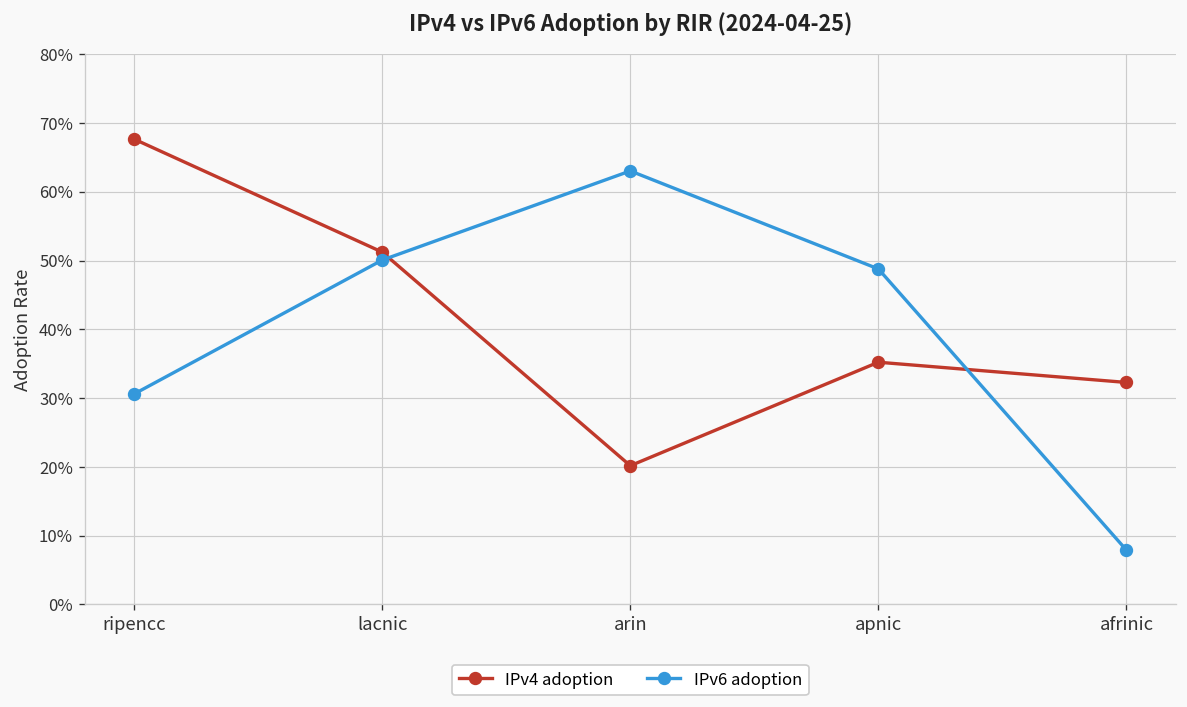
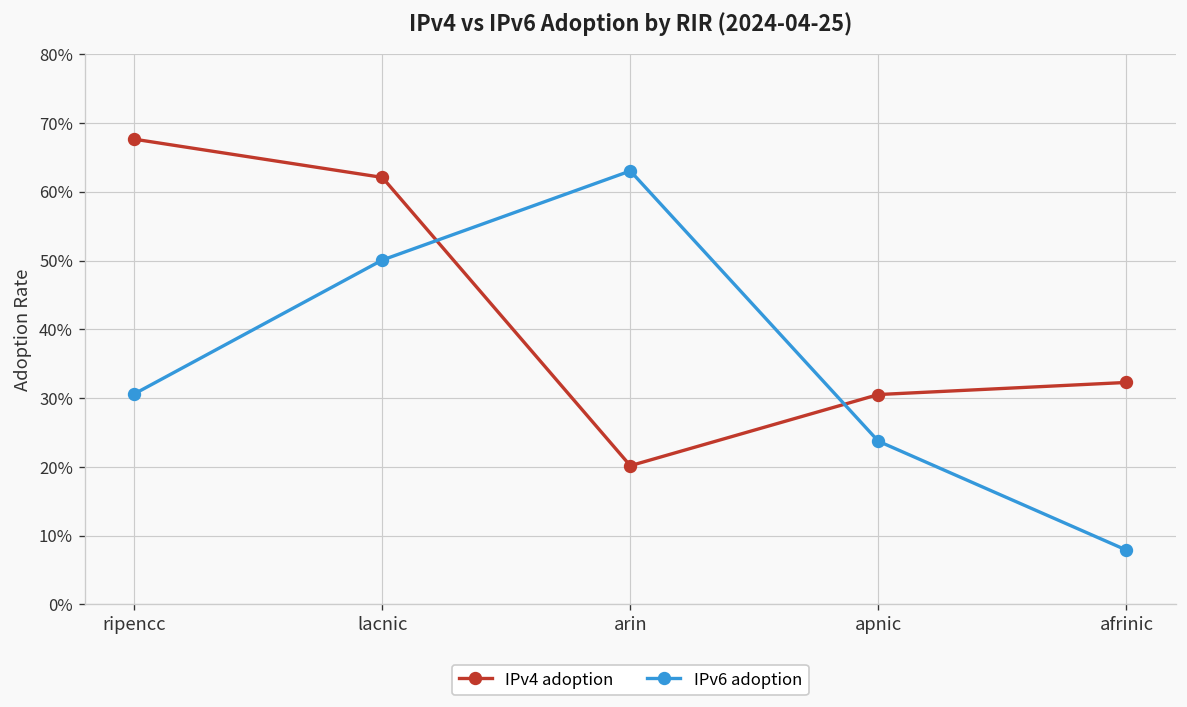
  {
    "IPv4 adoption": {
      "ripencc": "68%",
-     "lacnic": "51%",
+     "lacnic": "62%",
      "arin": "20%",
-     "apnic": "35%",
+     "apnic": "31%",
      "afrinic": "32%"
    },
    "IPv6 adoption": {
      "ripencc": "31%",
      "lacnic": "50%",
      "arin": "63%",
-     "apnic": "49%",
+     "apnic": "24%",
      "afrinic": "8%"
    }
  }
